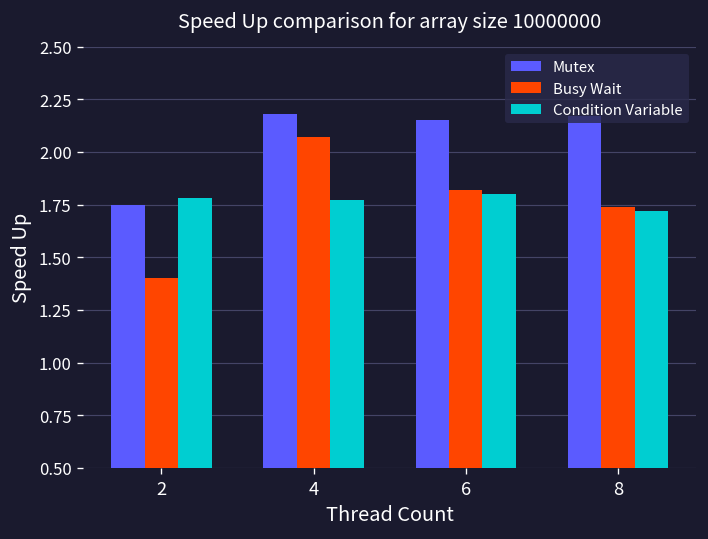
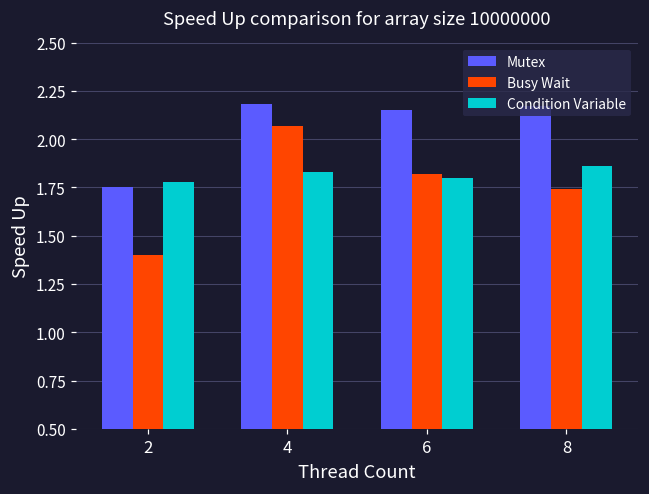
  {
    "Mutex": {
      "2": 1.75,
      "4": 2.18,
      "6": 2.15
    },
    "Busy Wait": {
      "2": 1.40,
      "4": 2.07,
      "6": 1.82,
      "8": 1.74
    },
    "Condition Variable": {
      "2": 1.78,
-     "4": 1.77,
+     "4": 1.83,
      "6": 1.80,
-     "8": 1.72
+     "8": 1.86
    }
  }
